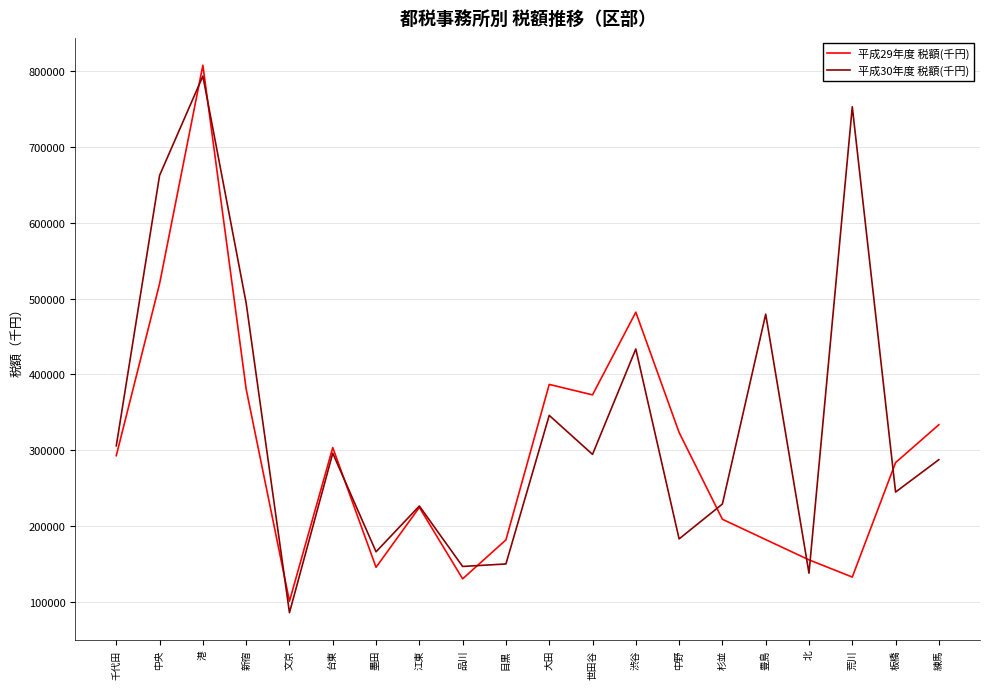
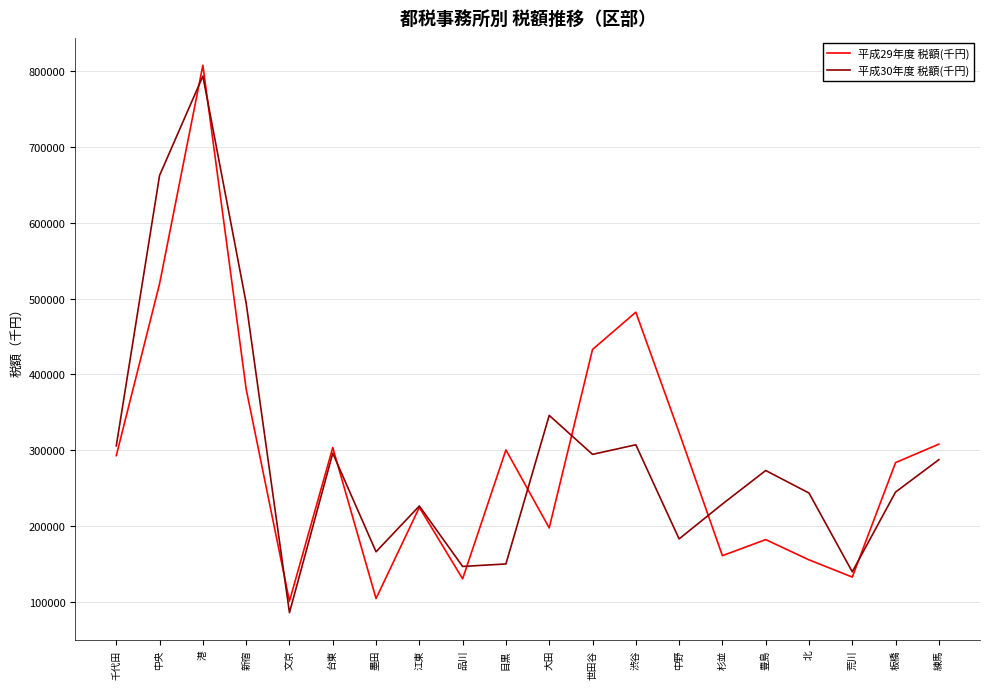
  {
    "平成29年度 税額(千円)": {
      "千代田": 290000,
      "中央": 520000,
      "港": 810000,
      "新宿": 380000,
      "文京": 100000,
      "台東": 300000,
-     "墨田": 150000,
+     "墨田": 100000,
      "品川": 130000,
-     "目黒": 180000,
-     "大田": 390000,
-     "世田谷": 370000,
+     "目黒": 300000,
+     "大田": 200000,
+     "世田谷": 430000,
      "渋谷": 480000,
      "中野": 320000,
-     "杉並": 210000,
+     "杉並": 160000,
      "豊島": 180000,
      "北": 160000,
      "荒川": 130000,
      "板橋": 280000,
-     "練馬": 330000
+     "練馬": 310000
    },
    "平成30年度 税額(千円)": {
      "千代田": 310000,
      "中央": 660000,
      "港": 790000,
      "新宿": 490000,
      "文京": 90000,
      "台東": 300000,
      "墨田": 170000,
      "品川": 150000,
      "目黒": 150000,
      "大田": 350000,
      "世田谷": 290000,
-     "渋谷": 430000,
+     "渋谷": 310000,
      "中野": 180000,
      "杉並": 230000,
-     "豊島": 480000,
-     "北": 140000,
-     "荒川": 750000,
+     "豊島": 270000,
+     "北": 240000,
+     "荒川": 140000,
      "板橋": 240000,
      "練馬": 290000
    }
  }
